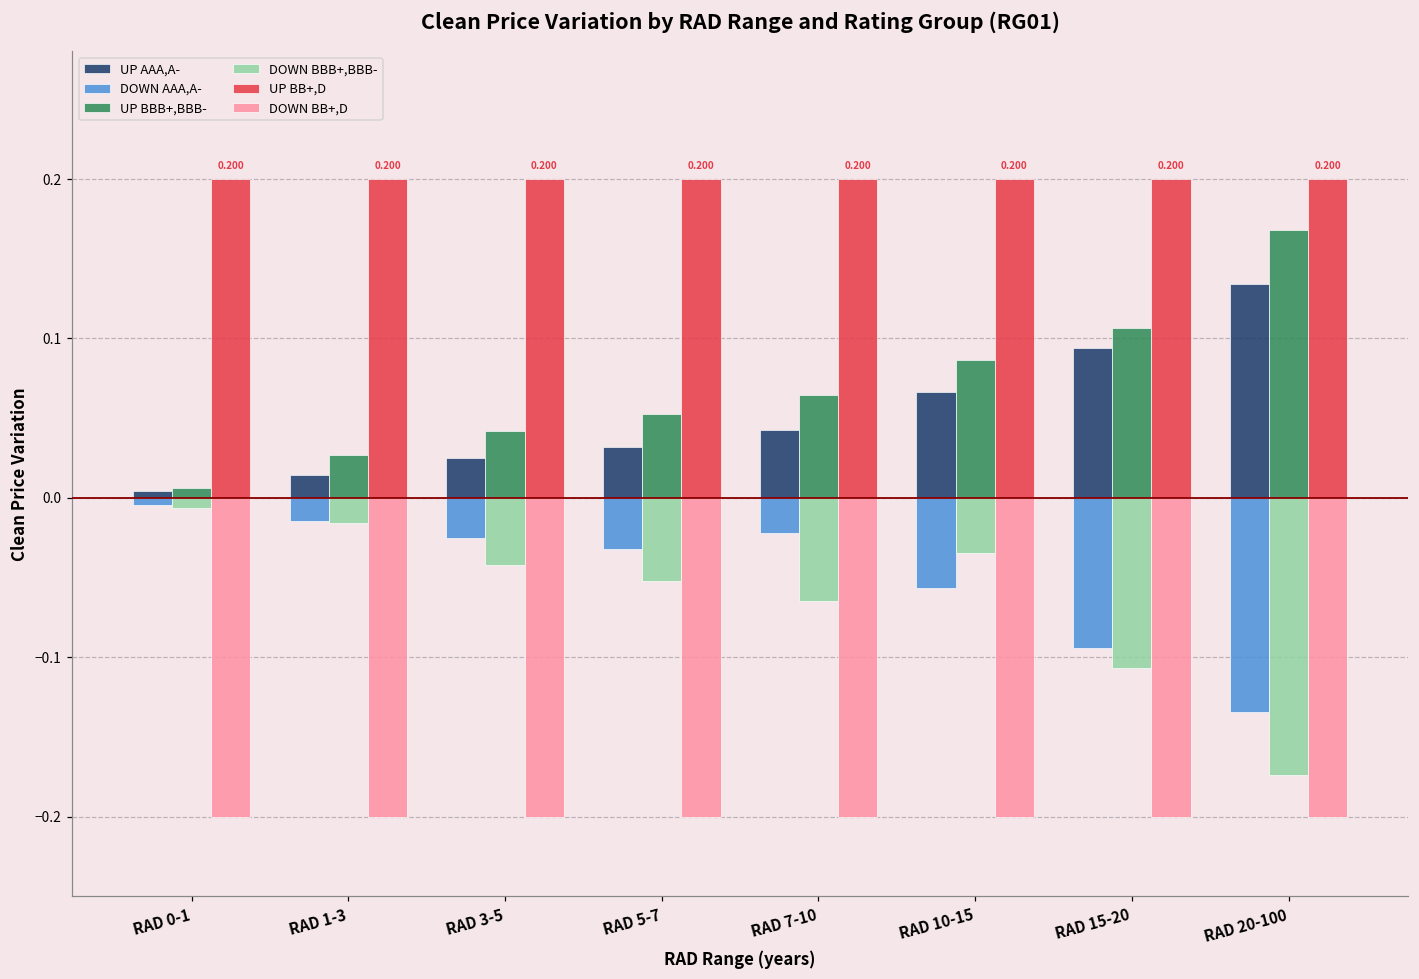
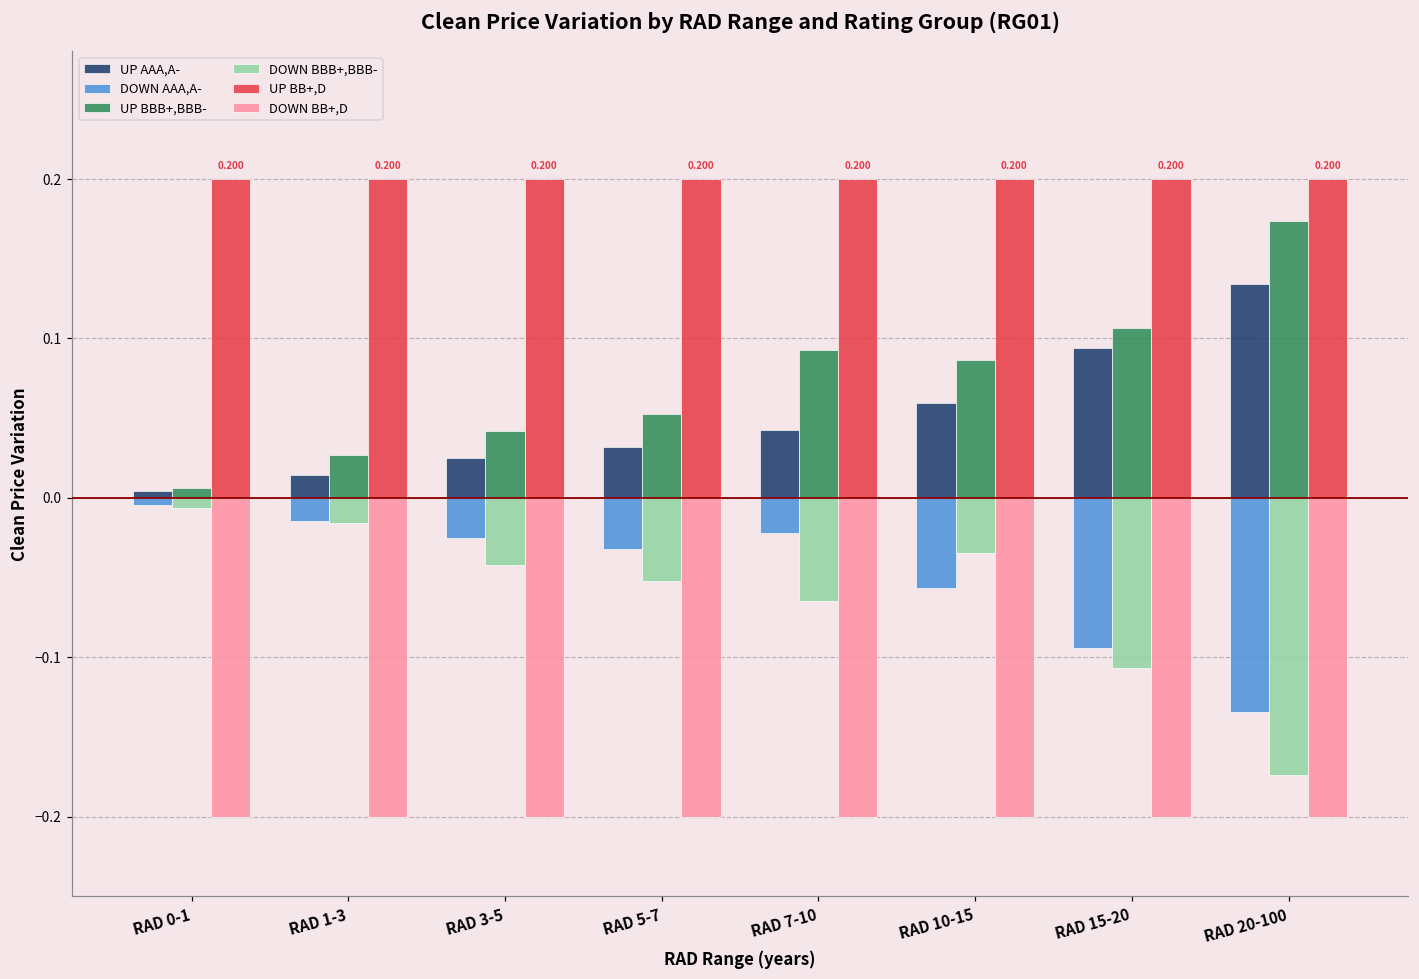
  {
    "UP AAA,A-": {
      "RAD 0-1": 0.005,
      "RAD 1-3": 0.014,
      "RAD 3-5": 0.025,
      "RAD 5-7": 0.032,
      "RAD 7-10": 0.043,
-     "RAD 10-15": 0.067,
+     "RAD 10-15": 0.059,
      "RAD 15-20": 0.094,
      "RAD 20-100": 0.134
    },
    "DOWN AAA,A-": {
      "RAD 0-1": -0.005,
      "RAD 1-3": -0.014,
      "RAD 3-5": -0.025,
      "RAD 5-7": -0.032,
      "RAD 7-10": -0.022,
      "RAD 10-15": -0.057,
      "RAD 15-20": -0.094,
      "RAD 20-100": -0.134
    },
    "UP BBB+,BBB-": {
      "RAD 0-1": 0.006,
      "RAD 1-3": 0.027,
      "RAD 3-5": 0.042,
      "RAD 5-7": 0.052,
-     "RAD 7-10": 0.065,
+     "RAD 7-10": 0.093,
      "RAD 10-15": 0.087,
      "RAD 15-20": 0.107,
-     "RAD 20-100": 0.168
+     "RAD 20-100": 0.174
    },
    "DOWN BBB+,BBB-": {
      "RAD 0-1": -0.006,
      "RAD 1-3": -0.016,
      "RAD 3-5": -0.042,
      "RAD 5-7": -0.052,
      "RAD 7-10": -0.065,
      "RAD 10-15": -0.035,
      "RAD 15-20": -0.107,
      "RAD 20-100": -0.174
    },
    "UP BB+,D": {
      "RAD 0-1": 0.200,
      "RAD 1-3": 0.200,
      "RAD 3-5": 0.200,
      "RAD 5-7": 0.200,
      "RAD 7-10": 0.200,
      "RAD 10-15": 0.200,
      "RAD 15-20": 0.200,
      "RAD 20-100": 0.200
    },
    "DOWN BB+,D": {
      "RAD 0-1": -0.200,
      "RAD 1-3": -0.200,
      "RAD 3-5": -0.200,
      "RAD 5-7": -0.200,
      "RAD 7-10": -0.200,
      "RAD 10-15": -0.200,
      "RAD 15-20": -0.200,
      "RAD 20-100": -0.200
    }
  }
